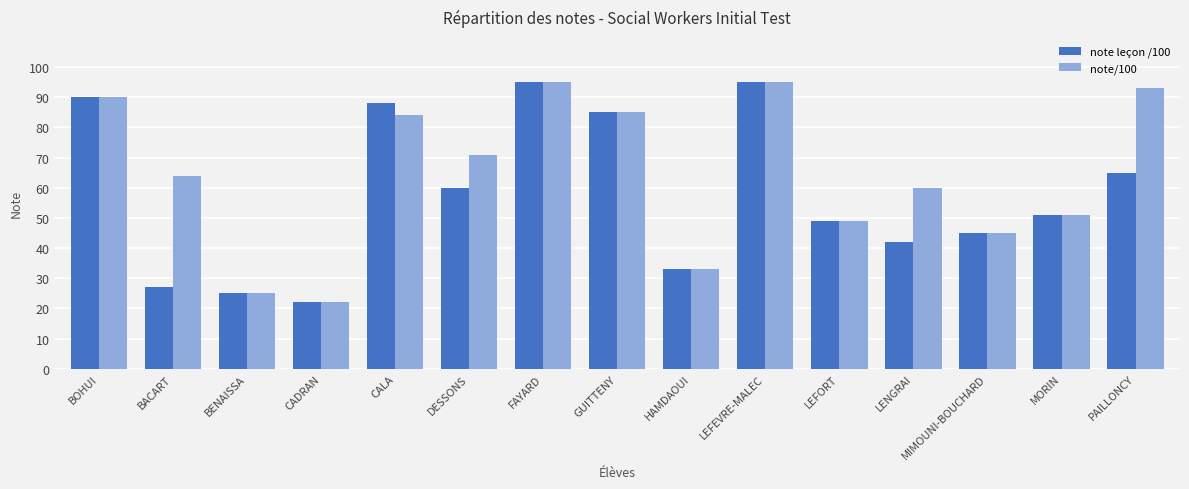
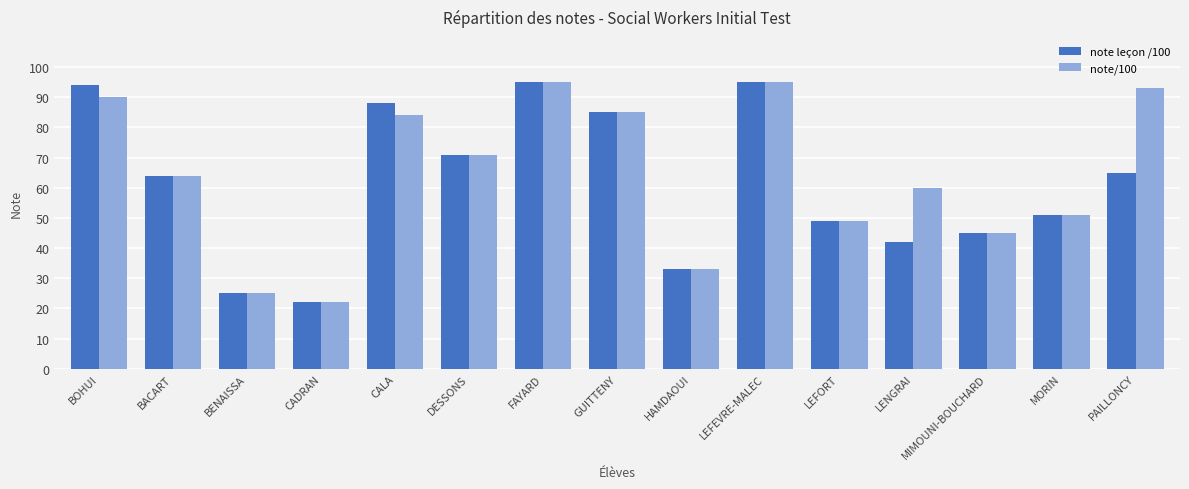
  {
    "note leçon /100": {
-     "BOHUI": 90,
-     "BACART": 27,
+     "BOHUI": 94,
+     "BACART": 64,
      "BENAISSA": 25,
      "CADRAN": 22,
      "CALA": 88,
-     "DESSONS": 60,
+     "DESSONS": 71,
      "FAYARD": 95,
      "GUITTENY": 85,
      "HAMDAOUI": 33,
      "LEFEVRE-MALEC": 95,
      "LEFORT": 49,
      "LENGRAI": 42,
      "MIMOUNI-BOUCHARD": 45,
      "MORIN": 51,
      "PAILLONCY": 65
    },
    "note/100": {
      "BOHUI": 90,
      "BACART": 64,
      "BENAISSA": 25,
      "CADRAN": 22,
      "CALA": 84,
      "DESSONS": 71,
      "FAYARD": 95,
      "GUITTENY": 85,
      "HAMDAOUI": 33,
      "LEFEVRE-MALEC": 95,
      "LEFORT": 49,
      "LENGRAI": 60,
      "MIMOUNI-BOUCHARD": 45,
      "MORIN": 51,
      "PAILLONCY": 93
    }
  }
